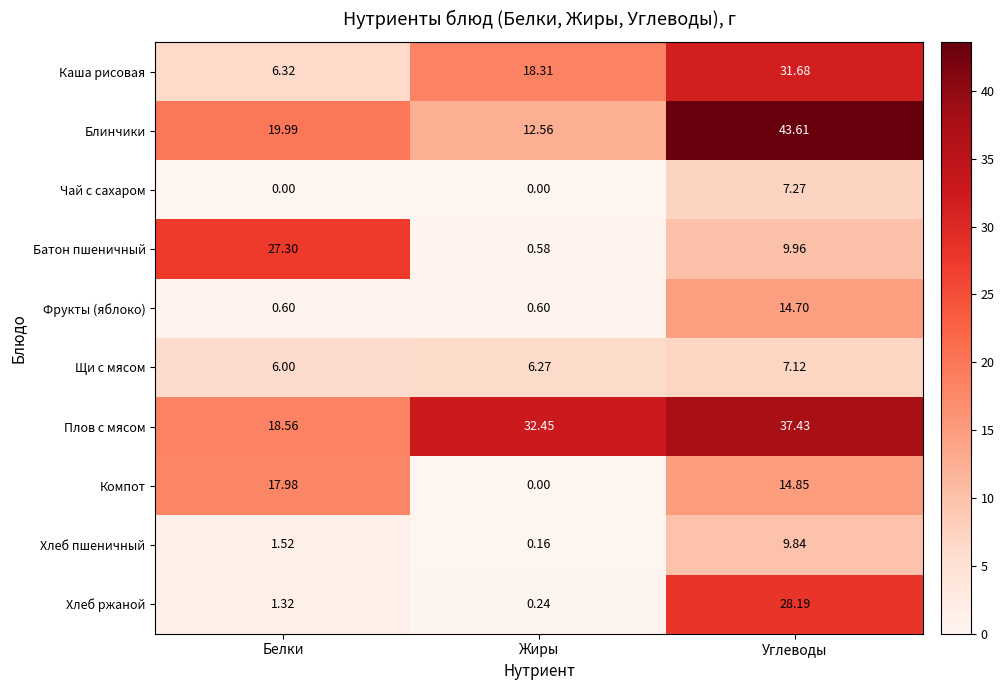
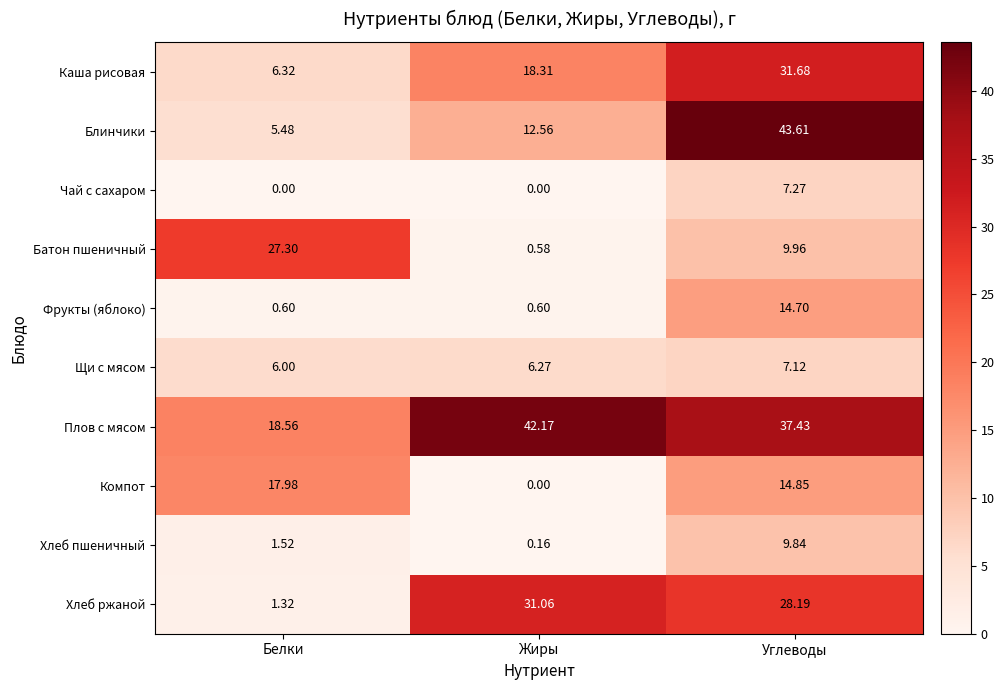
  {
    "Каша рисовая": {
      "Белки": 6.32,
      "Жиры": 18.31,
      "Углеводы": 31.68
    },
    "Блинчики": {
-     "Белки": 19.99,
+     "Белки": 5.48,
      "Жиры": 12.56,
      "Углеводы": 43.61
    },
    "Чай с сахаром": {
      "Белки": 0.00,
      "Жиры": 0.00,
      "Углеводы": 7.27
    },
    "Батон пшеничный": {
      "Белки": 27.30,
      "Жиры": 0.58,
      "Углеводы": 9.96
    },
    "Фрукты (яблоко)": {
      "Белки": 0.60,
      "Жиры": 0.60,
      "Углеводы": 14.70
    },
    "Щи с мясом": {
      "Белки": 6.00,
      "Жиры": 6.27,
      "Углеводы": 7.12
    },
    "Плов с мясом": {
      "Белки": 18.56,
-     "Жиры": 32.45,
+     "Жиры": 42.17,
      "Углеводы": 37.43
    },
    "Компот": {
      "Белки": 17.98,
      "Жиры": 0.00,
      "Углеводы": 14.85
    },
    "Хлеб пшеничный": {
      "Белки": 1.52,
      "Жиры": 0.16,
      "Углеводы": 9.84
    },
    "Хлеб ржаной": {
      "Белки": 1.32,
-     "Жиры": 0.24,
+     "Жиры": 31.06,
      "Углеводы": 28.19
    }
  }
